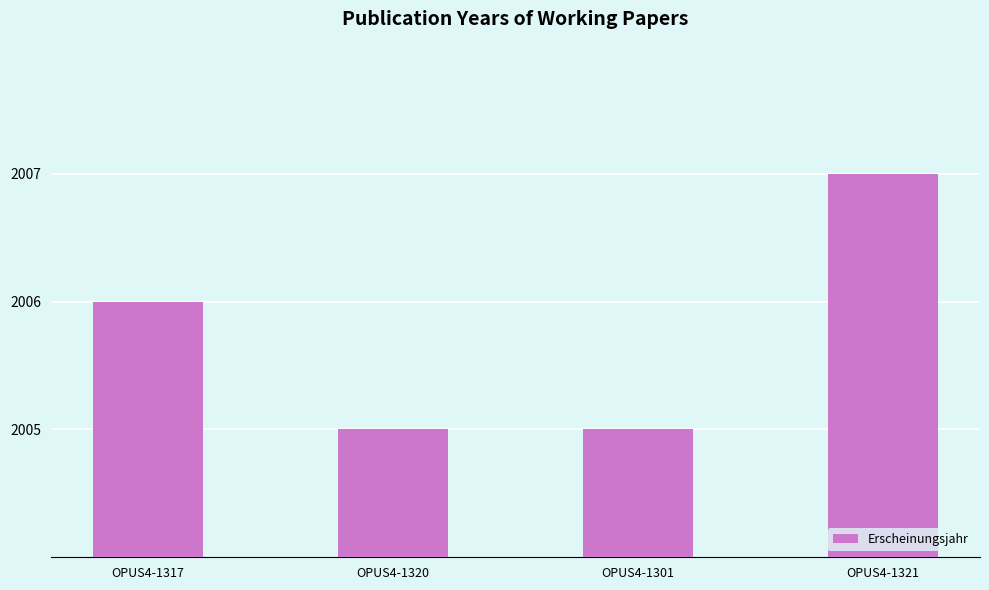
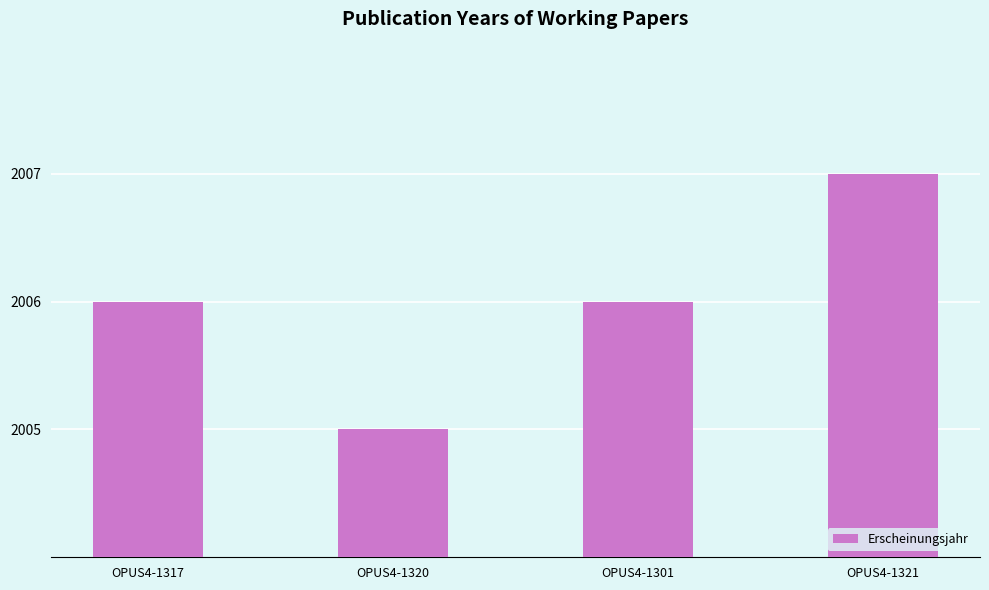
  {
    "OPUS4-1317": 2006,
    "OPUS4-1320": 2005,
-   "OPUS4-1301": 2005,
+   "OPUS4-1301": 2006,
    "OPUS4-1321": 2007
  }
